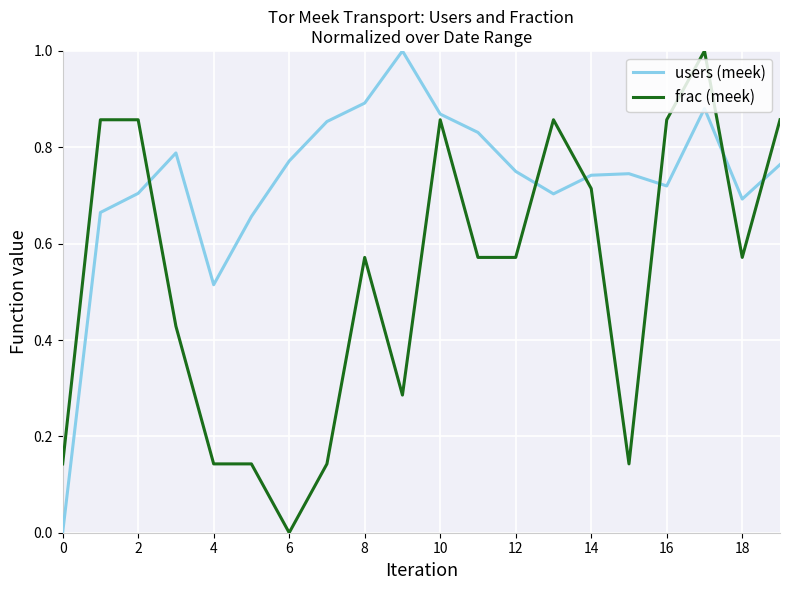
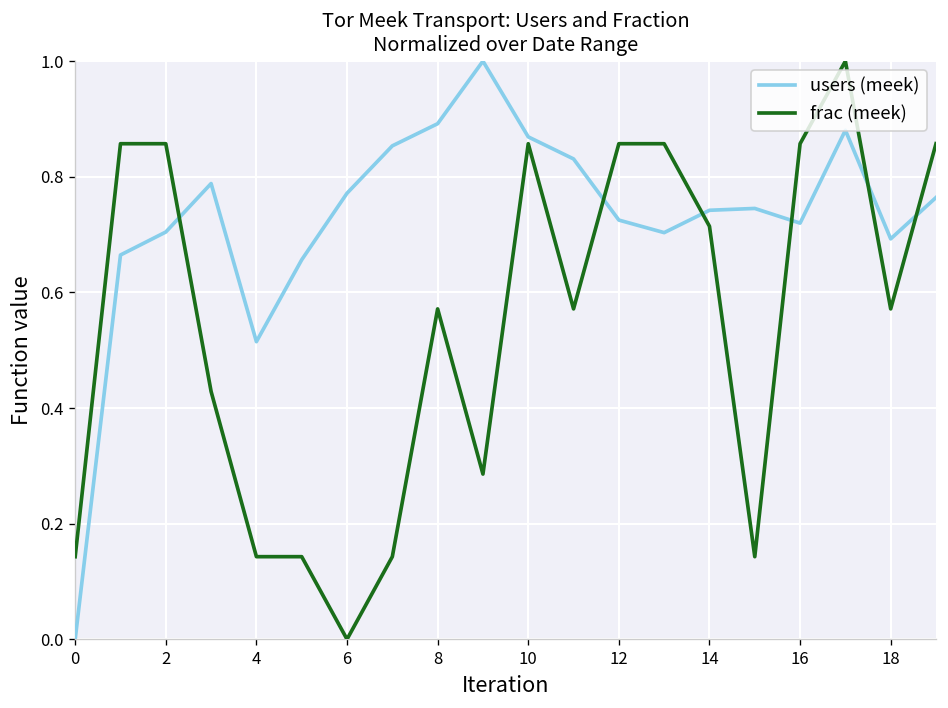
  {
    "users (meek)": {
      "0": 0.00,
      "2": 0.70,
      "4": 0.51,
      "6": 0.77,
      "8": 0.89,
      "10": 0.87,
-     "12": 0.75,
+     "12": 0.73,
      "14": 0.74,
      "16": 0.72,
      "18": 0.69
    },
    "frac (meek)": {
      "0": 0.14,
      "2": 0.86,
      "4": 0.14,
      "6": 0.00,
      "8": 0.57,
      "10": 0.86,
-     "12": 0.57,
+     "12": 0.86,
      "14": 0.71,
      "16": 0.86,
      "18": 0.57
    }
  }
